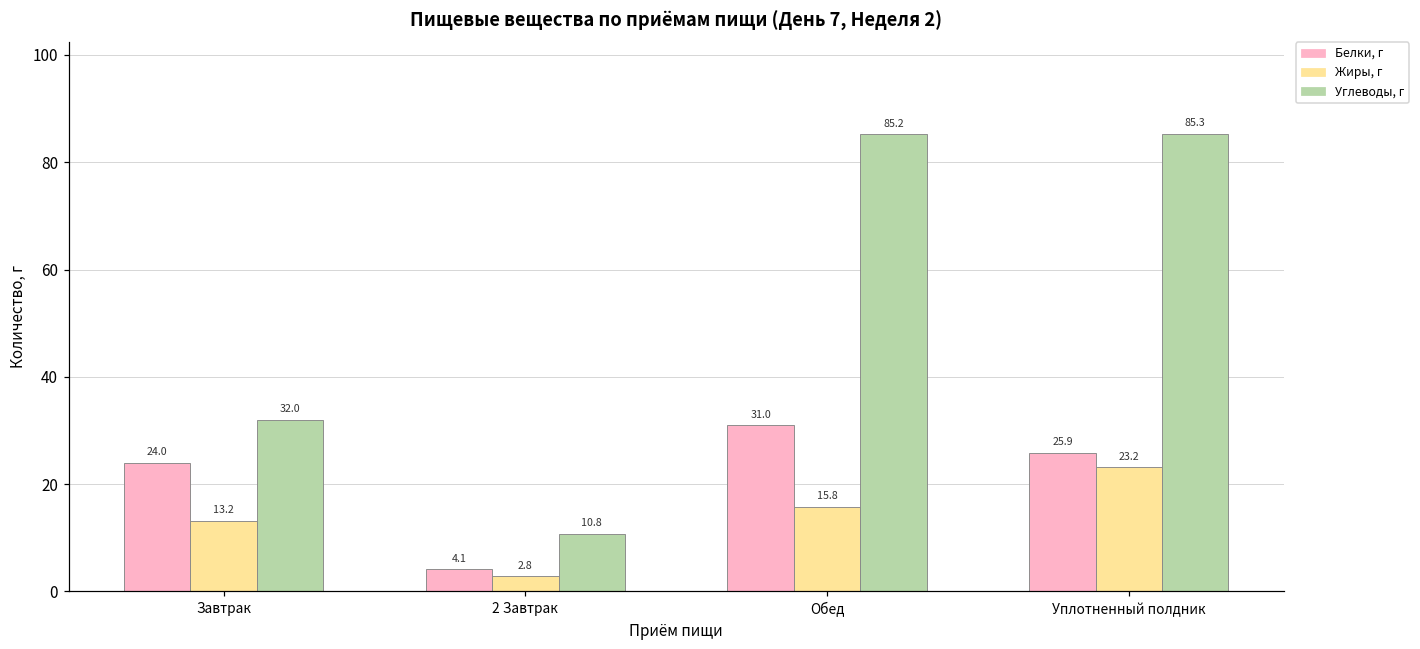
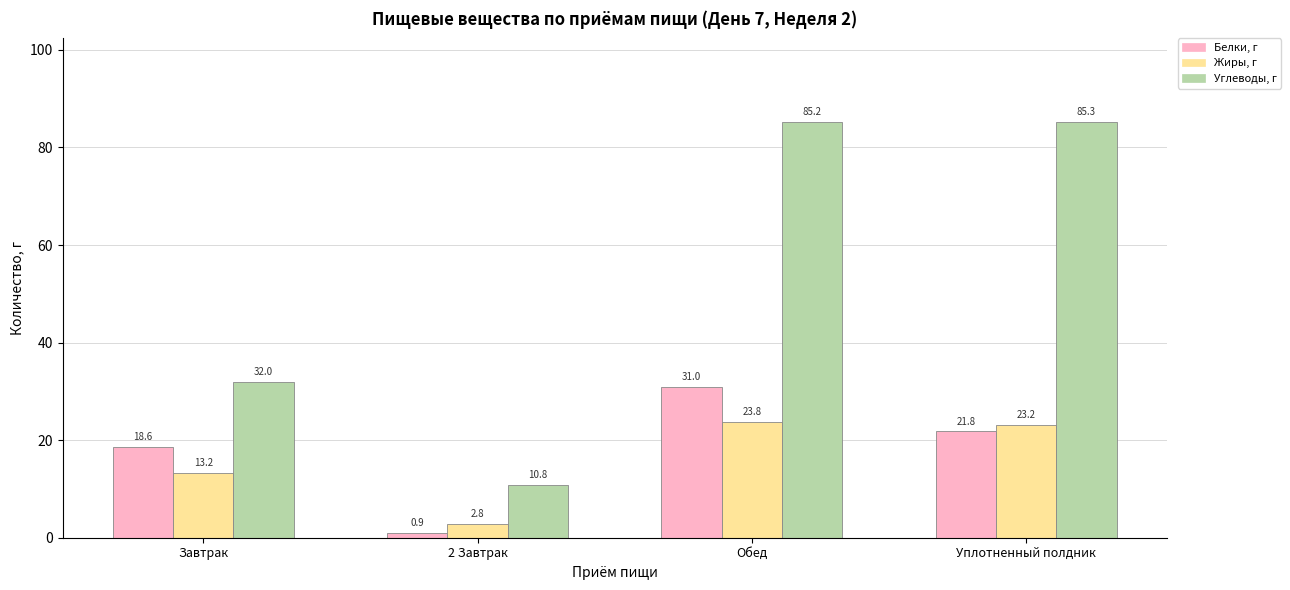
  {
    "Белки, г": {
-     "Завтрак": 24.0,
-     "2 Завтрак": 4.1,
+     "Завтрак": 18.6,
+     "2 Завтрак": 0.9,
      "Обед": 31.0,
-     "Уплотненный полдник": 25.9
+     "Уплотненный полдник": 21.8
    },
    "Жиры, г": {
      "Завтрак": 13.2,
      "2 Завтрак": 2.8,
-     "Обед": 15.8,
+     "Обед": 23.8,
      "Уплотненный полдник": 23.2
    },
    "Углеводы, г": {
      "Завтрак": 32.0,
      "2 Завтрак": 10.8,
      "Обед": 85.2,
      "Уплотненный полдник": 85.3
    }
  }
